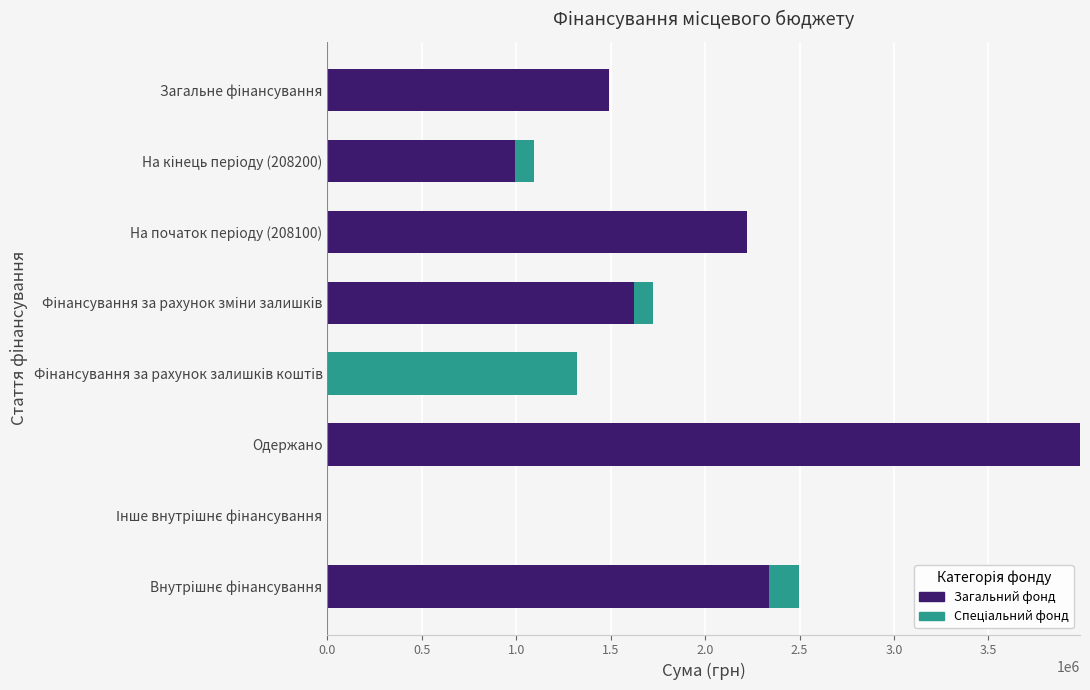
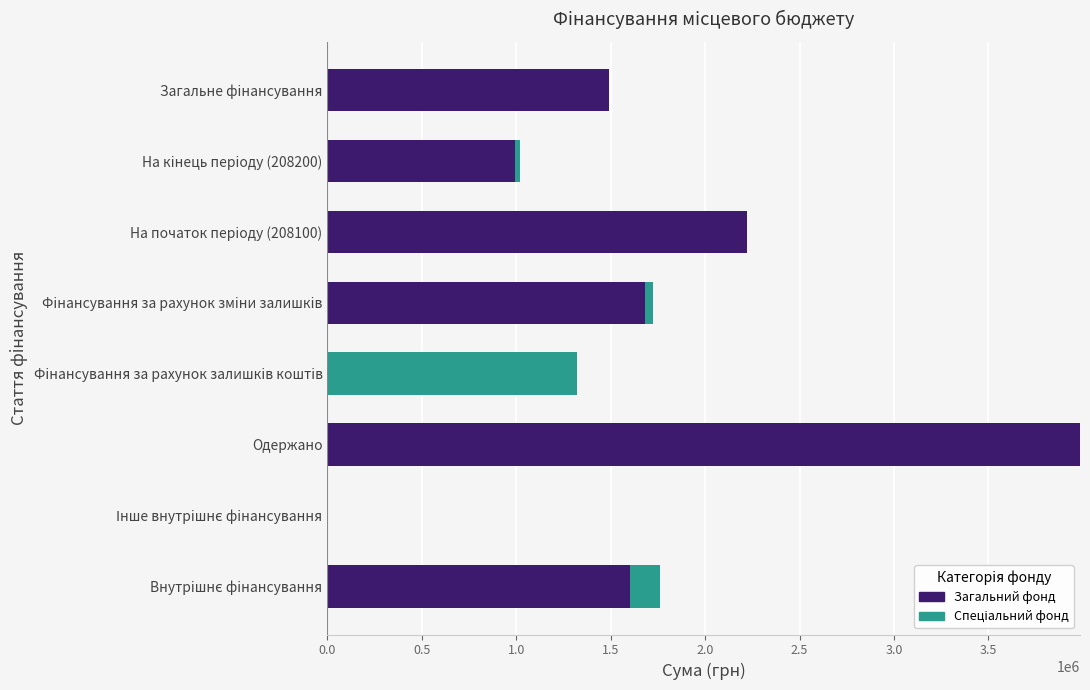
  {
    "Загальний фонд": {
      "Загальне фінансування": 1490000,
      "На кінець періоду (208200)": 990000,
      "На початок періоду (208100)": 2220000,
      "Фінансування за рахунок зміни залишків": 1730000,
      "Фінансування за рахунок залишків коштів": 0,
      "Одержано": 3990000,
      "Інше внутрішнє фінансування": 0,
-     "Внутрішнє фінансування": 2340000
+     "Внутрішнє фінансування": 1600000
    },
    "Спеціальний фонд": {
      "Загальне фінансування": 0,
-     "На кінець періоду (208200)": 100000,
+     "На кінець періоду (208200)": 30000,
      "На початок періоду (208100)": 0,
-     "Фінансування за рахунок зміни залишків": -100000,
+     "Фінансування за рахунок зміни залишків": -40000,
      "Фінансування за рахунок залишків коштів": 1320000,
      "Одержано": 0,
      "Інше внутрішнє фінансування": 0,
      "Внутрішнє фінансування": 160000
    }
  }
